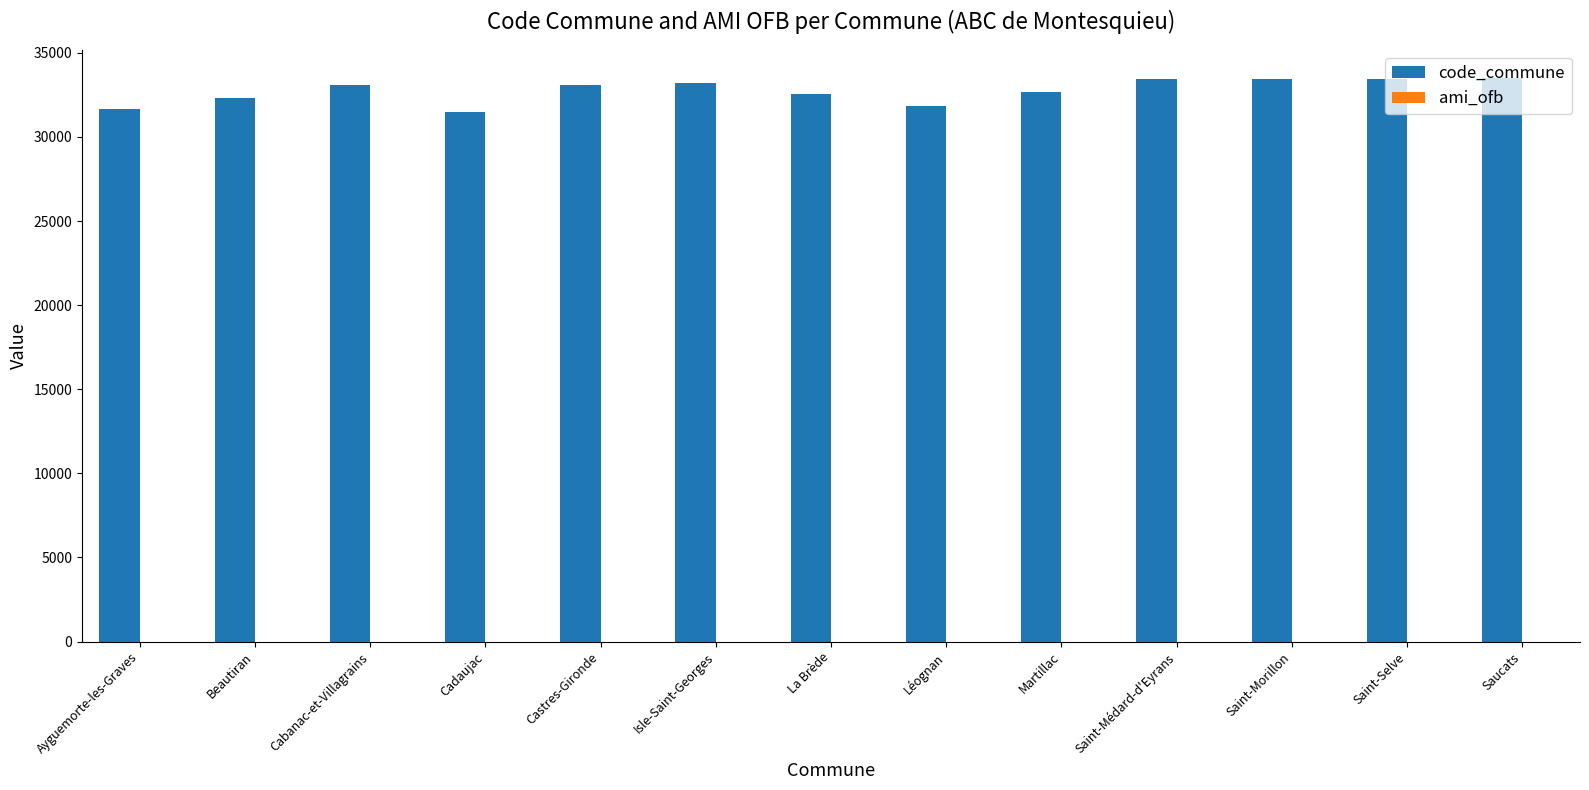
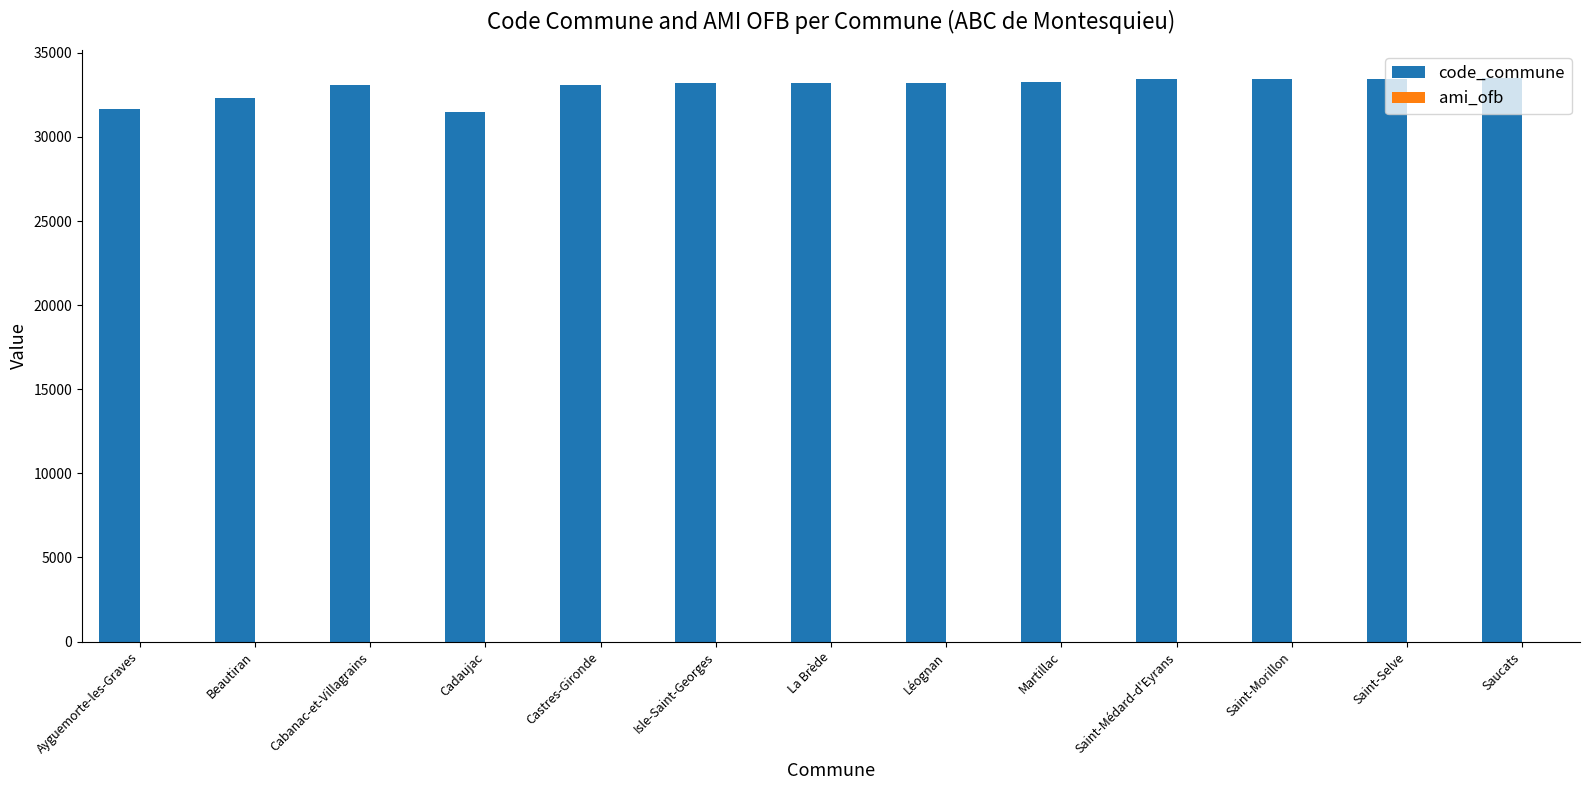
  {
    "code_commune": {
      "Ayguemorte-les-Graves": 31700,
      "Beautiran": 32300,
      "Cabanac-et-Villagrains": 33100,
      "Cadaujac": 31500,
      "Castres-Gironde": 33100,
      "Isle-Saint-Georges": 33200,
-     "La Brède": 32500,
-     "Léognan": 31900,
-     "Martillac": 32700,
+     "La Brède": 33200,
+     "Léognan": 33200,
+     "Martillac": 33300,
      "Saint-Médard-d'Eyrans": 33400,
      "Saint-Morillon": 33500
    }
  }
